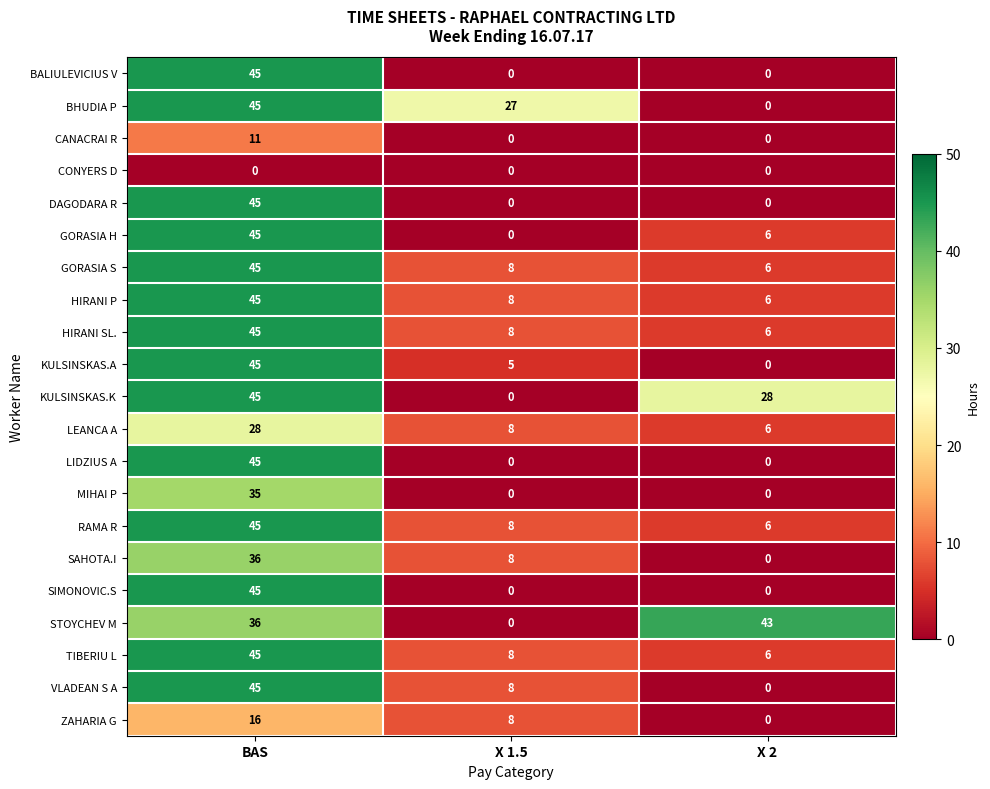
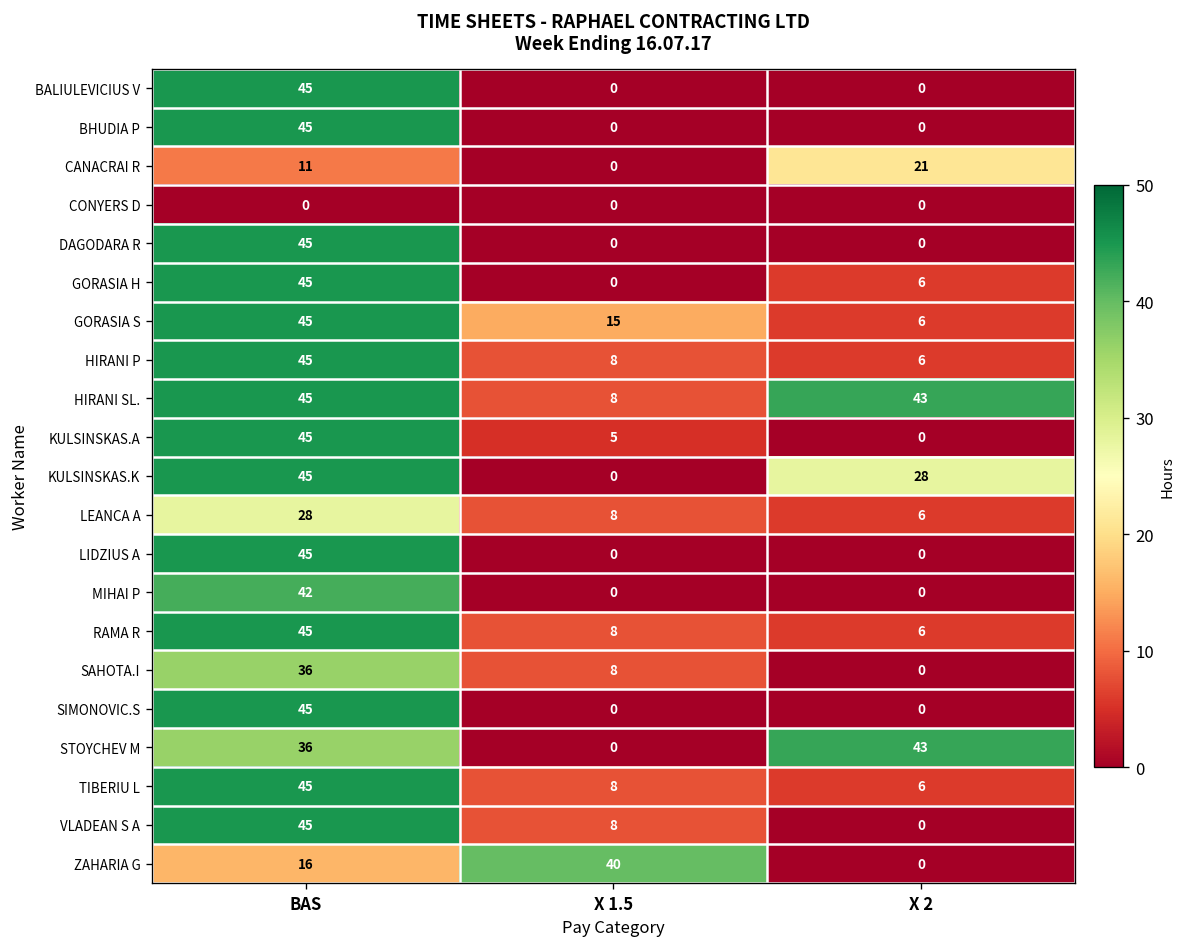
  {
    "BALIULEVICIUS V": {
      "BAS": 45,
      "X 1.5": 0,
      "X 2": 0
    },
    "BHUDIA P": {
      "BAS": 45,
-     "X 1.5": 27,
+     "X 1.5": 0,
      "X 2": 0
    },
    "CANACRAI R": {
      "BAS": 11,
      "X 1.5": 0,
-     "X 2": 0
+     "X 2": 21
    },
    "CONYERS D": {
      "BAS": 0,
      "X 1.5": 0,
      "X 2": 0
    },
    "DAGODARA R": {
      "BAS": 45,
      "X 1.5": 0,
      "X 2": 0
    },
    "GORASIA H": {
      "BAS": 45,
      "X 1.5": 0,
      "X 2": 6
    },
    "GORASIA S": {
      "BAS": 45,
-     "X 1.5": 8,
+     "X 1.5": 15,
      "X 2": 6
    },
    "HIRANI P": {
      "BAS": 45,
      "X 1.5": 8,
      "X 2": 6
    },
    "HIRANI SL.": {
      "BAS": 45,
      "X 1.5": 8,
-     "X 2": 6
+     "X 2": 43
    },
    "KULSINSKAS.A": {
      "BAS": 45,
      "X 1.5": 5,
      "X 2": 0
    },
    "KULSINSKAS.K": {
      "BAS": 45,
      "X 1.5": 0,
      "X 2": 28
    },
    "LEANCA A": {
      "BAS": 28,
      "X 1.5": 8,
      "X 2": 6
    },
    "LIDZIUS A": {
      "BAS": 45,
      "X 1.5": 0,
      "X 2": 0
    },
    "MIHAI P": {
-     "BAS": 35,
+     "BAS": 42,
      "X 1.5": 0,
      "X 2": 0
    },
    "RAMA R": {
      "BAS": 45,
      "X 1.5": 8,
      "X 2": 6
    },
    "SAHOTA.I": {
      "BAS": 36,
      "X 1.5": 8,
      "X 2": 0
    },
    "SIMONOVIC.S": {
      "BAS": 45,
      "X 1.5": 0,
      "X 2": 0
    },
    "STOYCHEV M": {
      "BAS": 36,
      "X 1.5": 0,
      "X 2": 43
    },
    "TIBERIU L": {
      "BAS": 45,
      "X 1.5": 8,
      "X 2": 6
    },
    "VLADEAN S A": {
      "BAS": 45,
      "X 1.5": 8,
      "X 2": 0
    },
    "ZAHARIA G": {
      "BAS": 16,
-     "X 1.5": 8,
+     "X 1.5": 40,
      "X 2": 0
    }
  }
